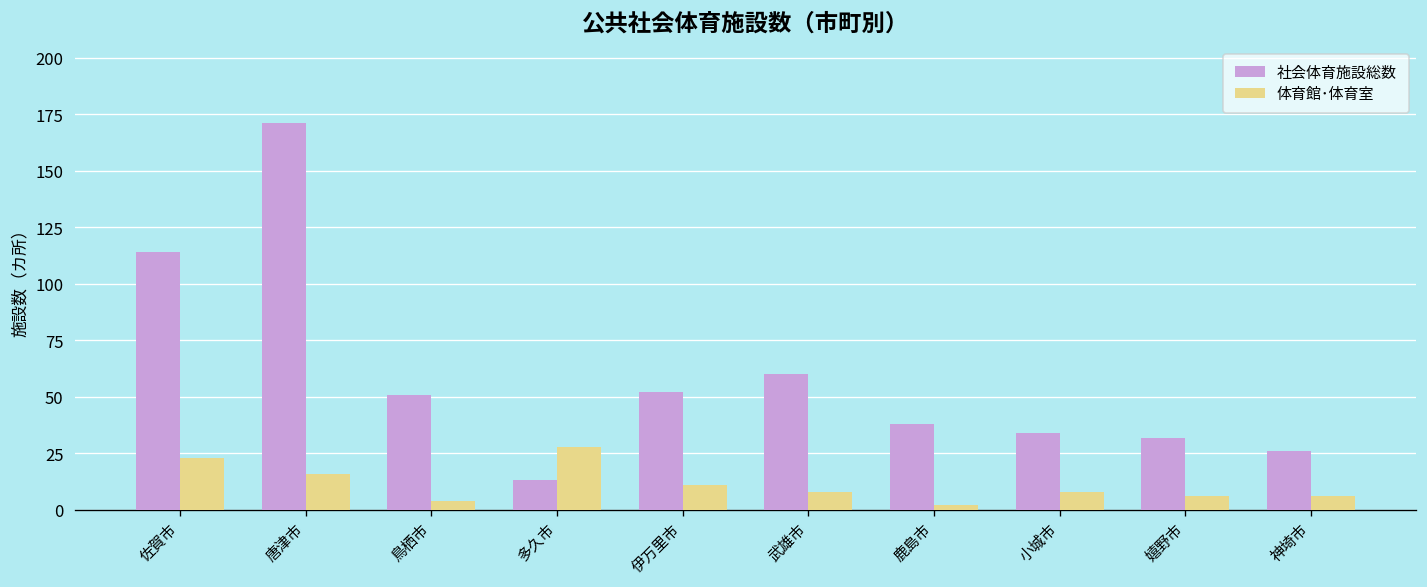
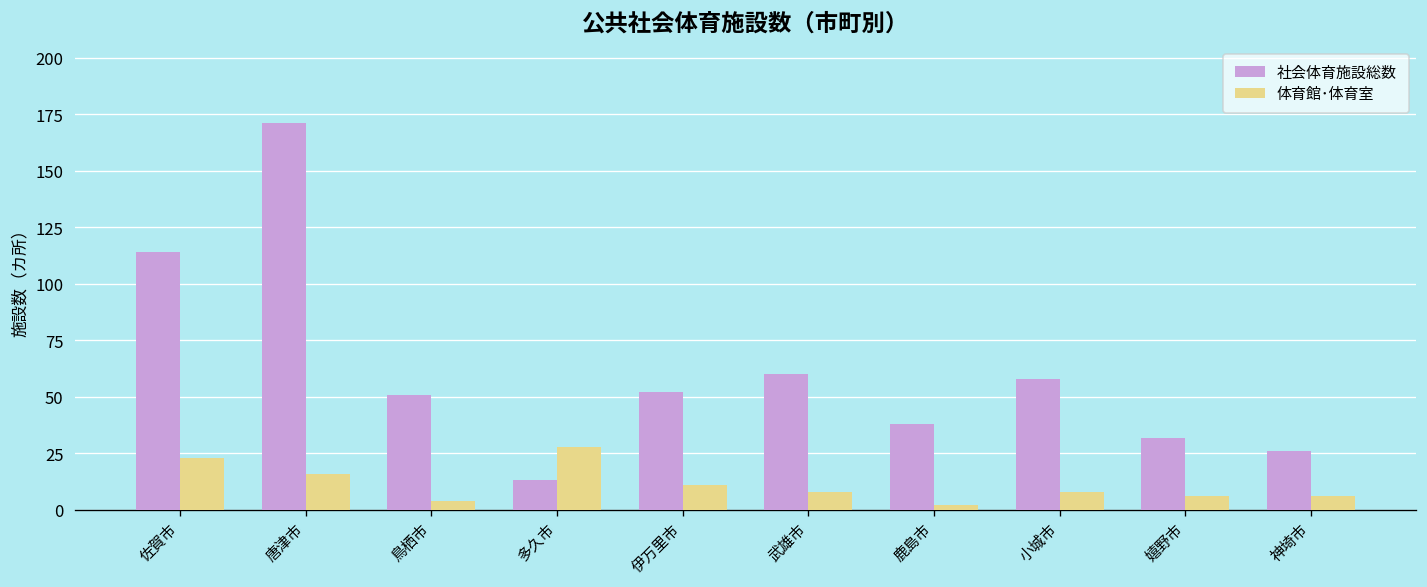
  {
    "社会体育施設総数": {
      "佐賀市": 114,
      "唐津市": 171,
      "鳥栖市": 51,
      "多久市": 13,
      "伊万里市": 52,
      "武雄市": 60,
      "鹿島市": 38,
-     "小城市": 34,
+     "小城市": 58,
      "嬉野市": 32,
      "神埼市": 26
    },
    "体育館･体育室": {
      "佐賀市": 23,
      "唐津市": 16,
      "鳥栖市": 4,
      "多久市": 28,
      "伊万里市": 11,
      "武雄市": 8,
      "鹿島市": 2,
      "小城市": 8,
      "嬉野市": 6,
      "神埼市": 6
    }
  }
